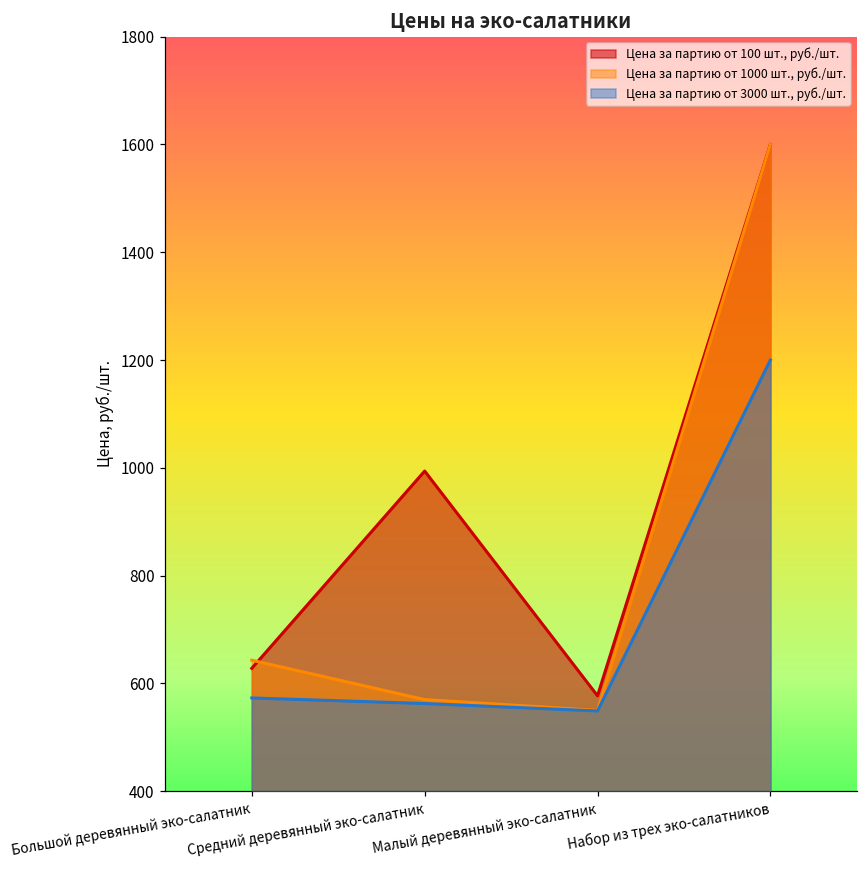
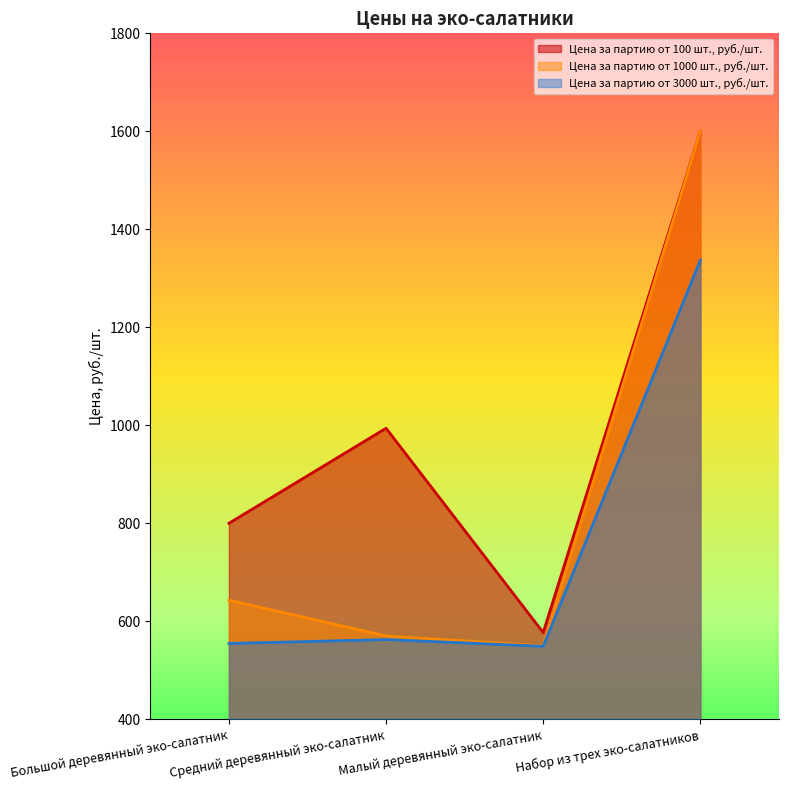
  {
    "Цена за партию от 100 шт., руб./шт.": {
-     "Большой деревянный эко-салатник": 630,
+     "Большой деревянный эко-салатник": 800,
      "Средний деревянный эко-салатник": 990,
      "Малый деревянный эко-салатник": 580
    },
    "Цена за партию от 1000 шт., руб./шт.": {
      "Большой деревянный эко-салатник": 640,
      "Средний деревянный эко-салатник": 570
    },
    "Цена за партию от 3000 шт., руб./шт.": {
-     "Большой деревянный эко-салатник": 570,
+     "Большой деревянный эко-салатник": 550,
      "Средний деревянный эко-салатник": 560,
-     "Набор из трех эко-салатников": 1200
+     "Набор из трех эко-салатников": 1340
    }
  }
